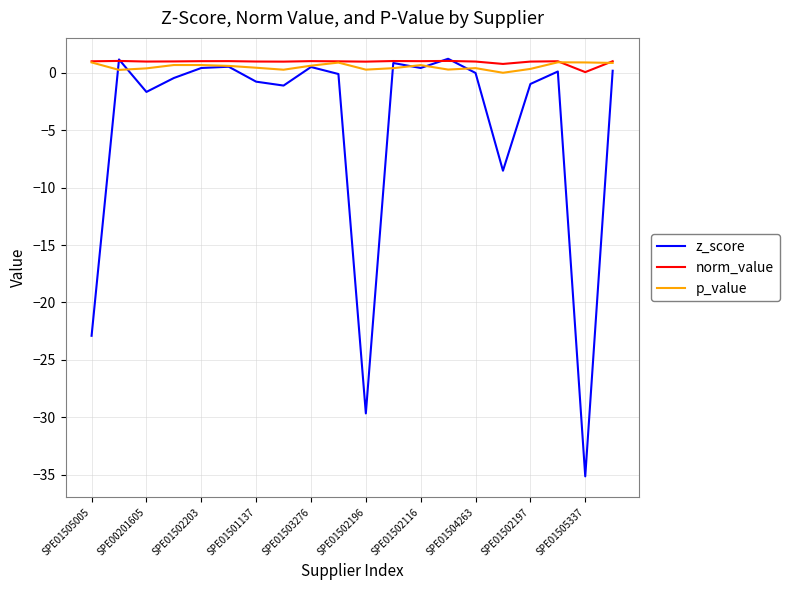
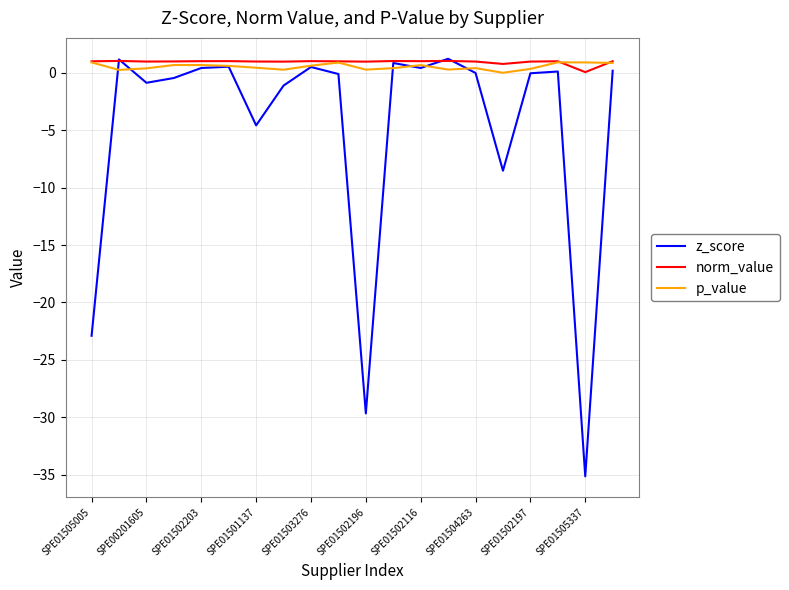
  {
    "z_score": {
      "SPE01505005": -22.9,
-     "SPE00201605": -1.7,
+     "SPE00201605": -0.9,
      "SPE01502203": 0.4,
-     "SPE01501137": -0.8,
+     "SPE01501137": -4.6,
      "SPE01502196": -29.7,
      "SPE01502116": 0.4,
      "SPE01504263": 0.0,
-     "SPE01502197": -1.0,
+     "SPE01502197": 0.0,
      "SPE01505337": -35.1
    },
    "norm_value": {
      "SPE00201605": 1.0,
      "SPE01502203": 1.0,
      "SPE01501137": 1.0,
      "SPE01503276": 1.0,
      "SPE01502196": 1.0,
      "SPE01502116": 1.0,
      "SPE01504263": 1.0,
      "SPE01502197": 1.0,
      "SPE01505337": 0.1
    },
    "p_value": {
      "SPE00201605": 0.4,
      "SPE01502203": 0.7,
      "SPE01501137": 0.4,
      "SPE01502196": 0.3,
      "SPE01502116": 0.7,
      "SPE01504263": 0.4,
      "SPE01502197": 0.3,
      "SPE01505337": 0.9
    }
  }
